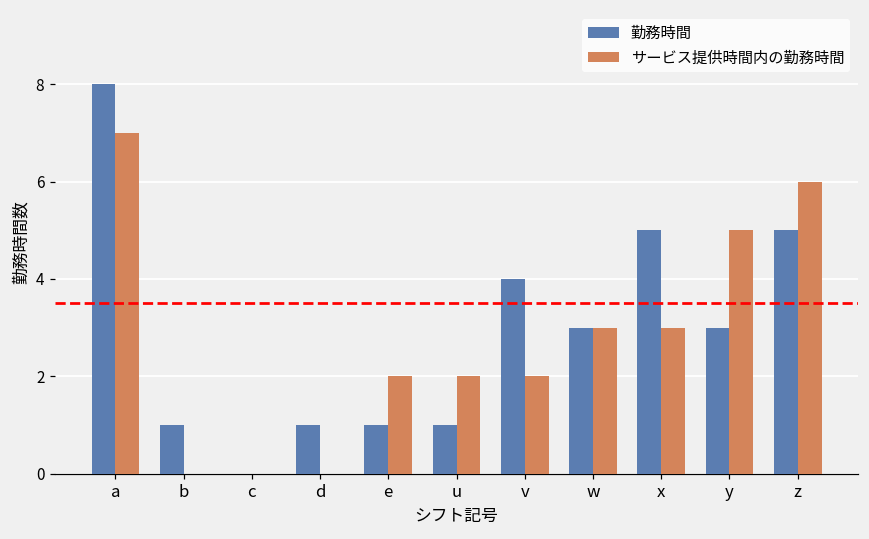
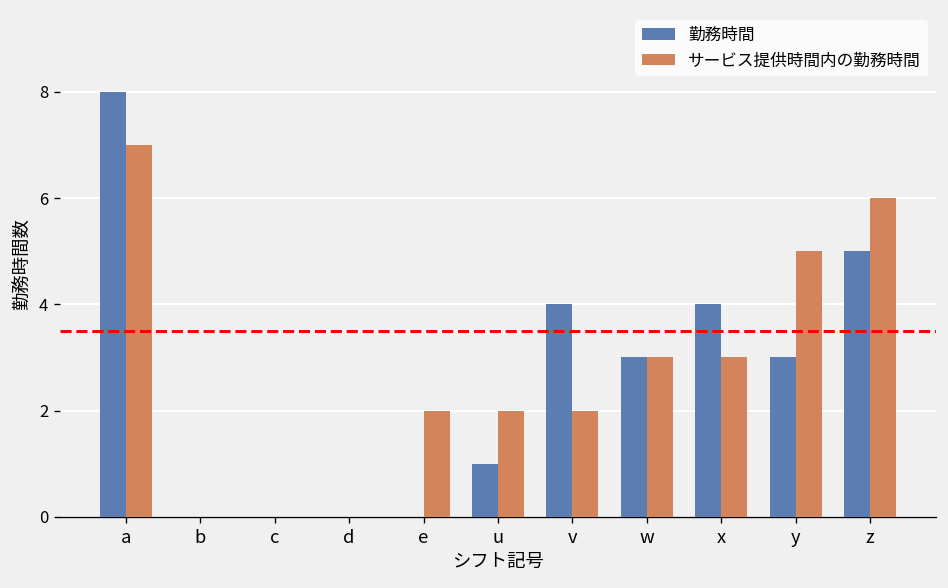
  {
    "勤務時間": {
      "a": 8,
-     "b": 1,
+     "b": 0,
      "c": 0,
-     "d": 1,
-     "e": 1,
+     "d": 0,
+     "e": 0,
      "u": 1,
      "v": 4,
      "w": 3,
-     "x": 5,
+     "x": 4,
      "y": 3,
      "z": 5
    },
    "サービス提供時間内の勤務時間": {
      "a": 7,
      "b": 0,
      "c": 0,
      "d": 0,
      "e": 2,
      "u": 2,
      "v": 2,
      "w": 3,
      "x": 3,
      "y": 5,
      "z": 6
    }
  }
